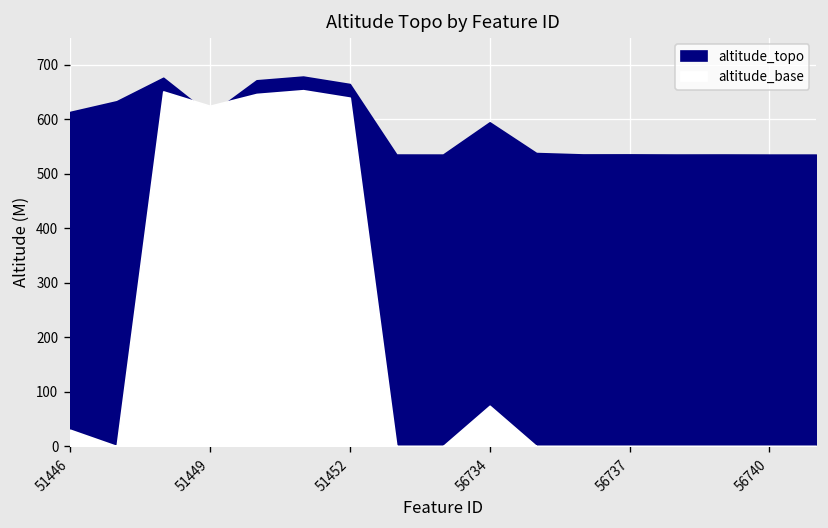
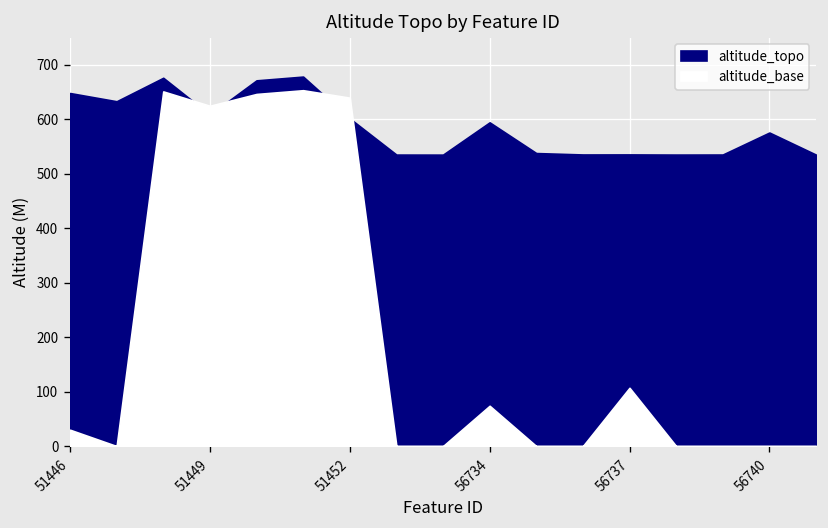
  {
    "altitude_topo": {
-     "51446": 610,
+     "51446": 650,
      "51449": 610,
-     "51452": 660,
+     "51452": 600,
      "56734": 590,
      "56737": 540,
-     "56740": 540
+     "56740": 580
    },
    "altitude_base": {
      "51446": 30,
      "51449": 620,
      "51452": 640,
      "56734": 70,
-     "56737": 0,
+     "56737": 110,
      "56740": 0
    }
  }
